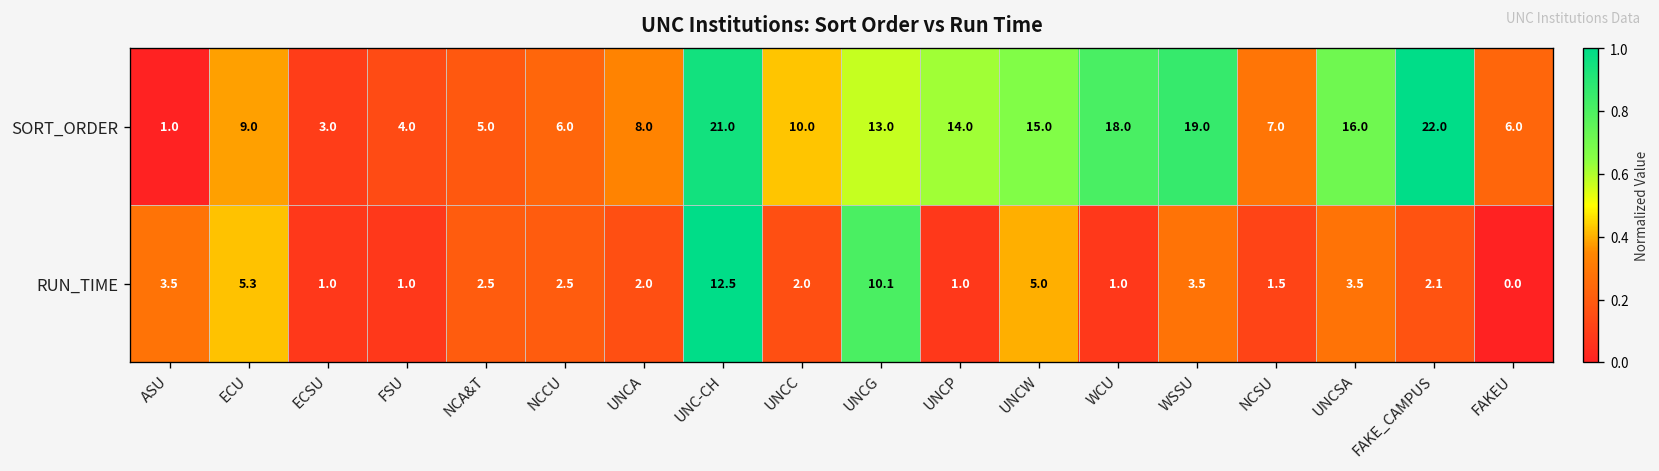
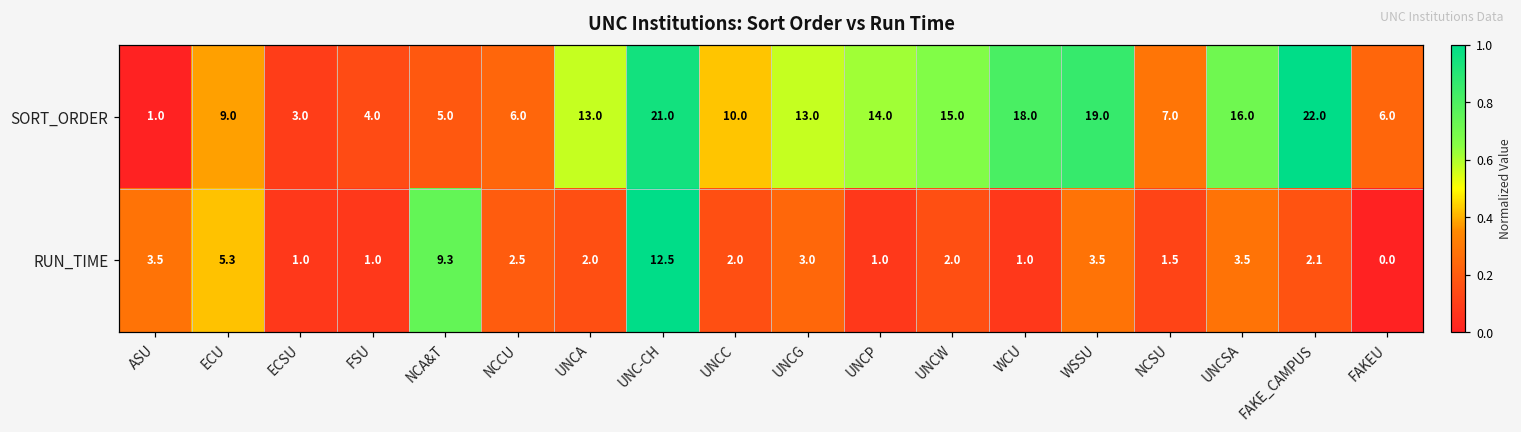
  {
    "SORT_ORDER": {
      "ASU": 1.0,
      "ECU": 9.0,
      "ECSU": 3.0,
      "FSU": 4.0,
      "NCA&T": 5.0,
      "NCCU": 6.0,
-     "UNCA": 8.0,
+     "UNCA": 13.0,
      "UNC-CH": 21.0,
      "UNCC": 10.0,
      "UNCG": 13.0,
      "UNCP": 14.0,
      "UNCW": 15.0,
      "WCU": 18.0,
      "WSSU": 19.0,
      "NCSU": 7.0,
      "UNCSA": 16.0,
      "FAKE_CAMPUS": 22.0,
      "FAKEU": 6.0
    },
    "RUN_TIME": {
      "ASU": 3.5,
      "ECU": 5.3,
      "ECSU": 1.0,
      "FSU": 1.0,
-     "NCA&T": 2.5,
+     "NCA&T": 9.3,
      "NCCU": 2.5,
      "UNCA": 2.0,
      "UNC-CH": 12.5,
      "UNCC": 2.0,
-     "UNCG": 10.1,
+     "UNCG": 3.0,
      "UNCP": 1.0,
-     "UNCW": 5.0,
+     "UNCW": 2.0,
      "WCU": 1.0,
      "WSSU": 3.5,
      "NCSU": 1.5,
      "UNCSA": 3.5,
      "FAKE_CAMPUS": 2.1,
      "FAKEU": 0.0
    }
  }
